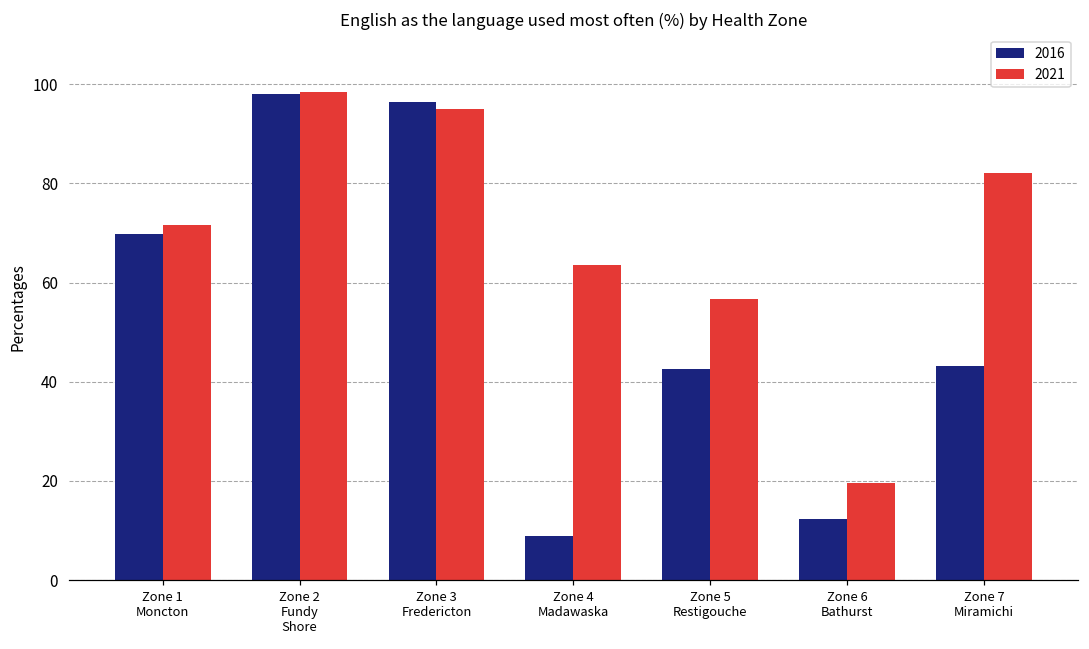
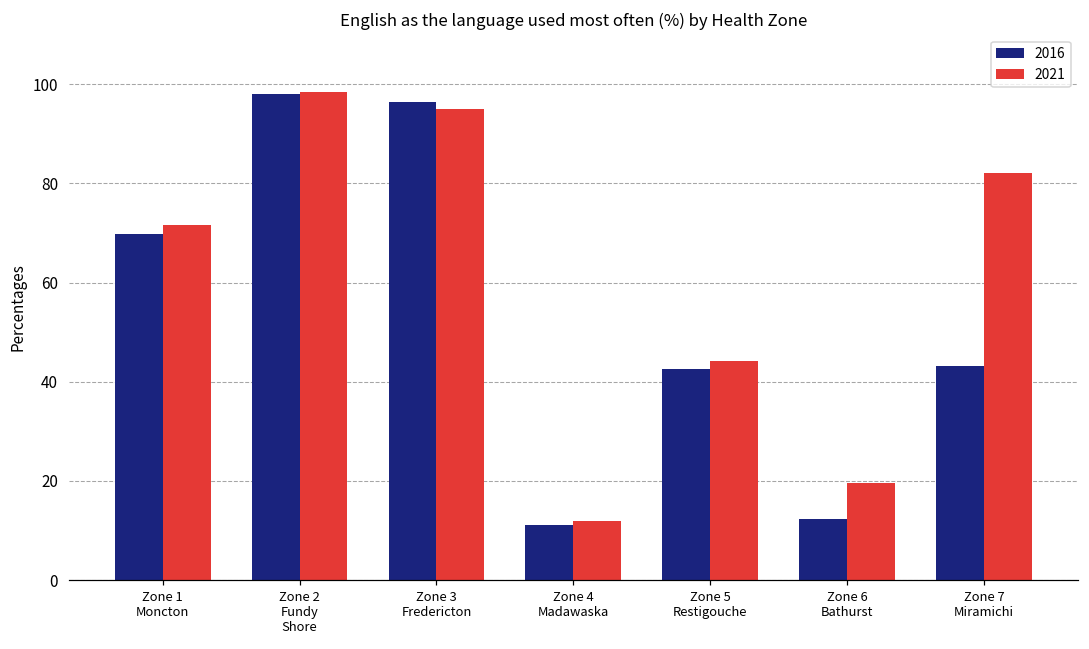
  {
    "2016": {
      "Zone 1 Moncton": 70,
      "Zone 2 Fundy Shore": 98,
      "Zone 3 Fredericton": 97,
-     "Zone 4 Madawaska": 9,
+     "Zone 4 Madawaska": 11,
      "Zone 5 Restigouche": 43,
      "Zone 6 Bathurst": 12,
      "Zone 7 Miramichi": 43
    },
    "2021": {
      "Zone 1 Moncton": 72,
      "Zone 2 Fundy Shore": 99,
      "Zone 3 Fredericton": 95,
-     "Zone 4 Madawaska": 64,
-     "Zone 5 Restigouche": 57,
+     "Zone 4 Madawaska": 12,
+     "Zone 5 Restigouche": 44,
      "Zone 6 Bathurst": 20,
      "Zone 7 Miramichi": 82
    }
  }
